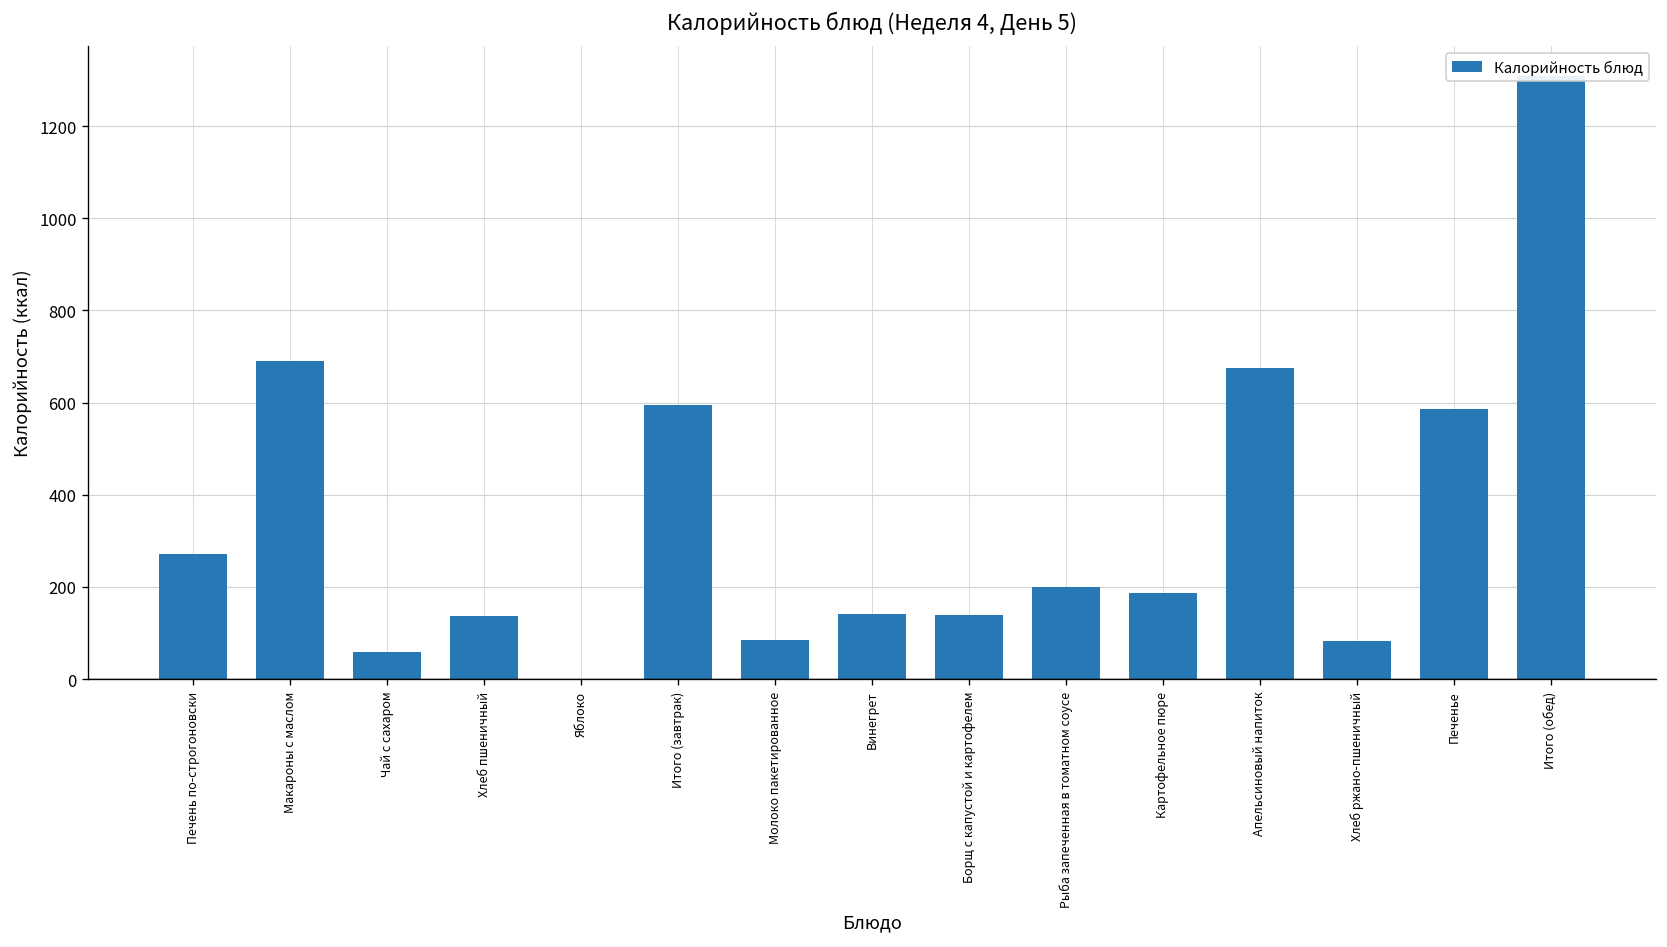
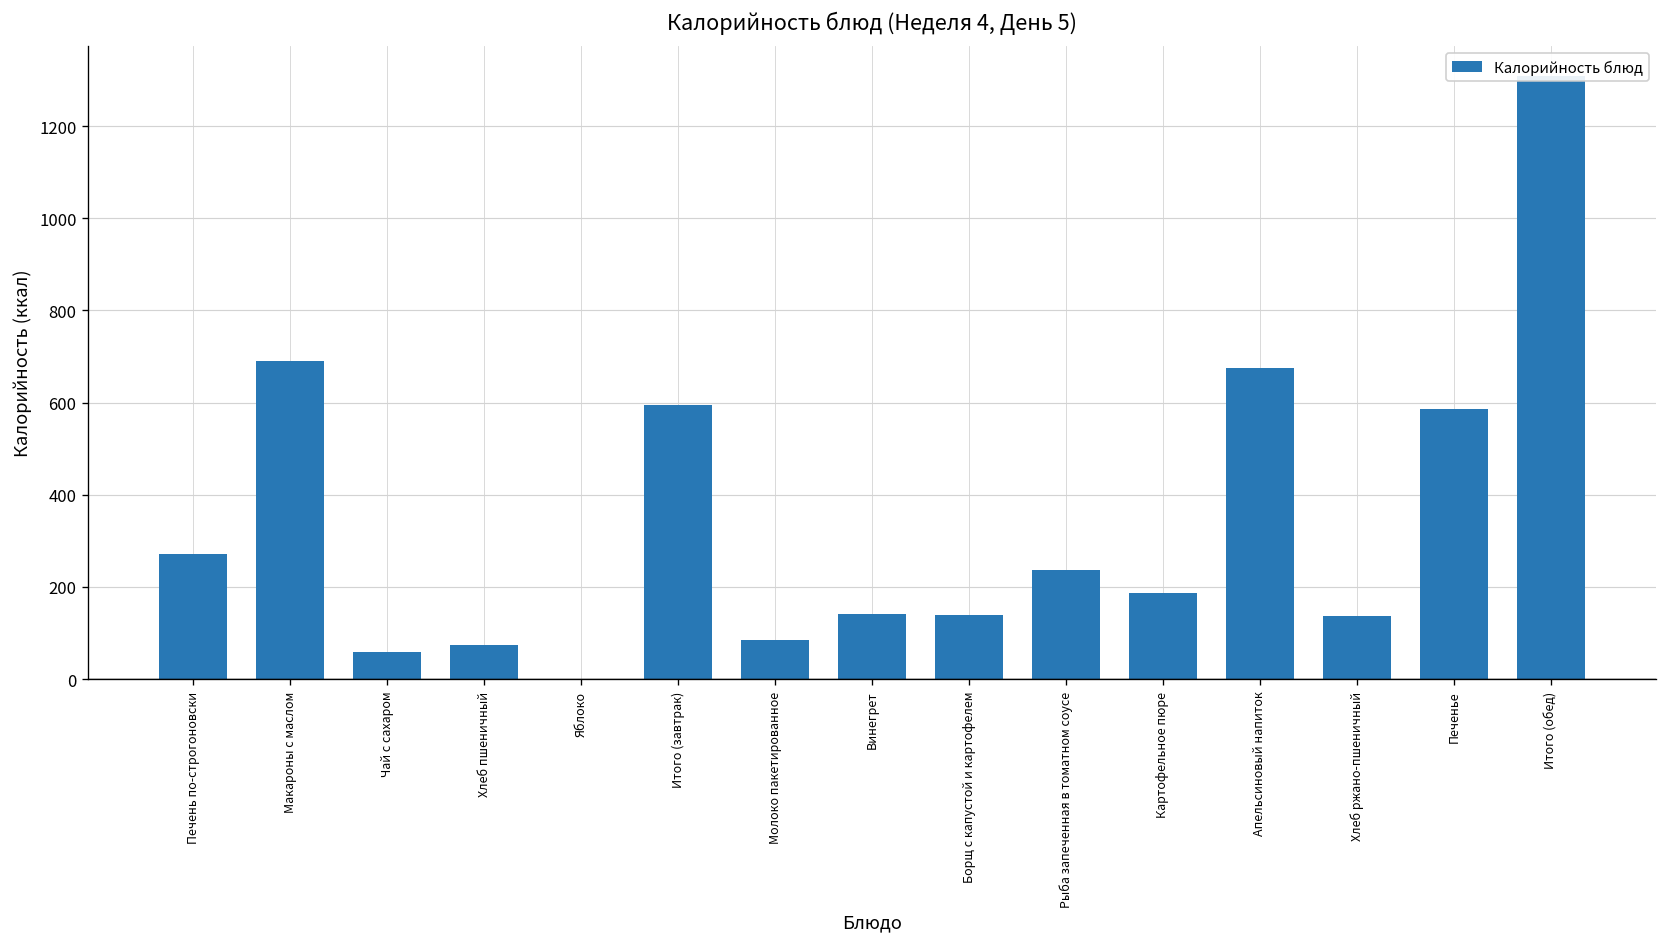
  {
    "Печень по-строгоновски": 270,
    "Макароны с маслом": 690,
    "Чай с сахаром": 60,
-   "Хлеб пшеничный": 140,
+   "Хлеб пшеничный": 70,
    "Яблоко": 0,
    "Итого (завтрак)": 590,
    "Молоко пакетированное": 80,
    "Винегрет": 140,
    "Борщ с капустой и картофелем": 140,
-   "Рыба запеченная в томатном соусе": 200,
+   "Рыба запеченная в томатном соусе": 240,
    "Картофельное пюре": 190,
    "Апельсиновый напиток": 680,
-   "Хлеб ржано-пшеничный": 80,
+   "Хлеб ржано-пшеничный": 140,
    "Печенье": 590
  }
